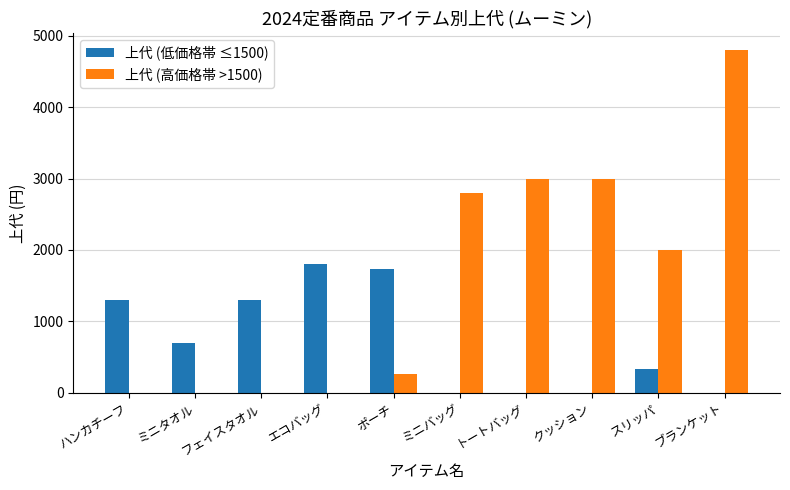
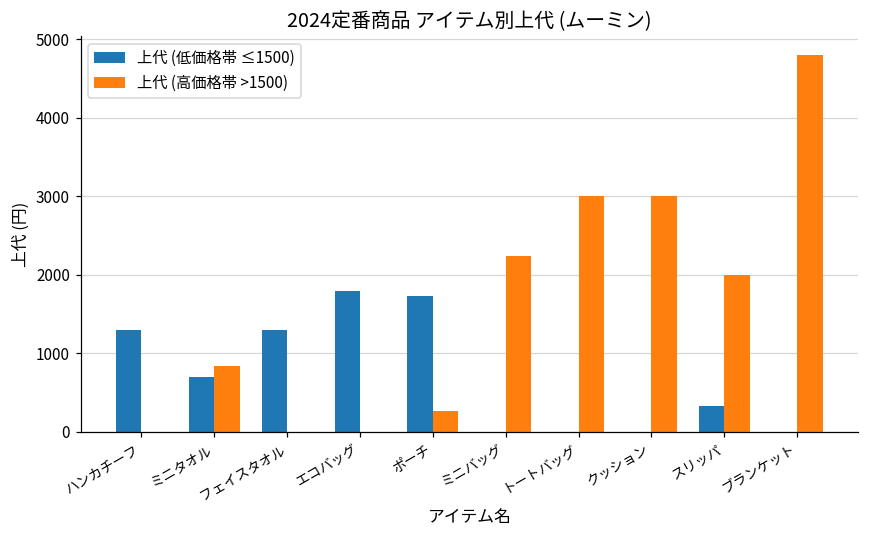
  {
    "上代 (低価格帯 ≤1500)": {
      "ハンカチーフ": 1300,
      "ミニタオル": 700,
      "フェイスタオル": 1300,
      "エコバッグ": 1800,
      "ポーチ": 1700,
      "ミニバッグ": 0,
      "トートバッグ": 0,
      "クッション": 0,
      "スリッパ": 300,
      "ブランケット": 0
    },
    "上代 (高価格帯 >1500)": {
      "ハンカチーフ": 0,
-     "ミニタオル": 0,
+     "ミニタオル": 800,
      "フェイスタオル": 0,
      "エコバッグ": 0,
      "ポーチ": 300,
-     "ミニバッグ": 2800,
+     "ミニバッグ": 2200,
      "トートバッグ": 3000,
      "クッション": 3000,
      "スリッパ": 2000,
      "ブランケット": 4800
    }
  }
